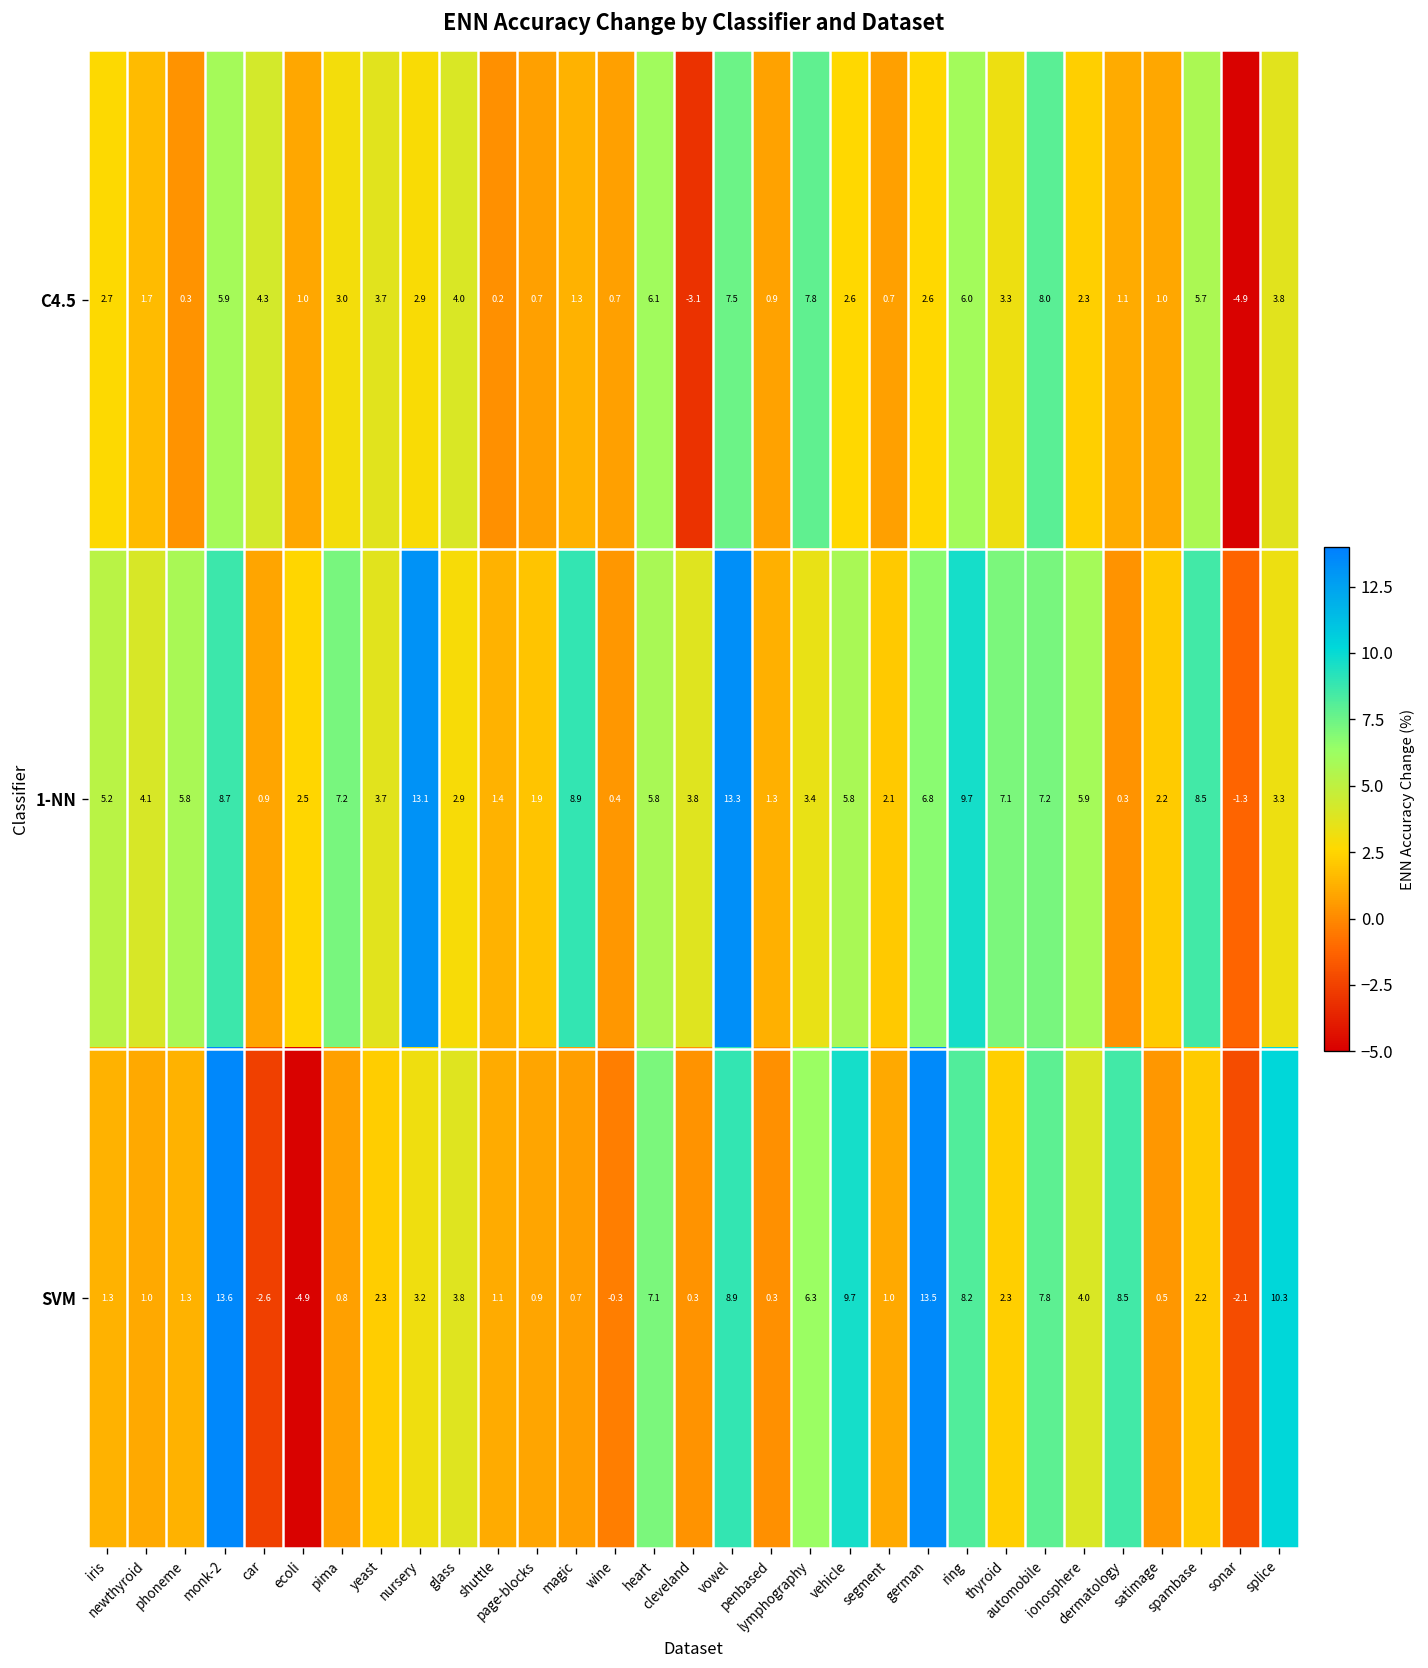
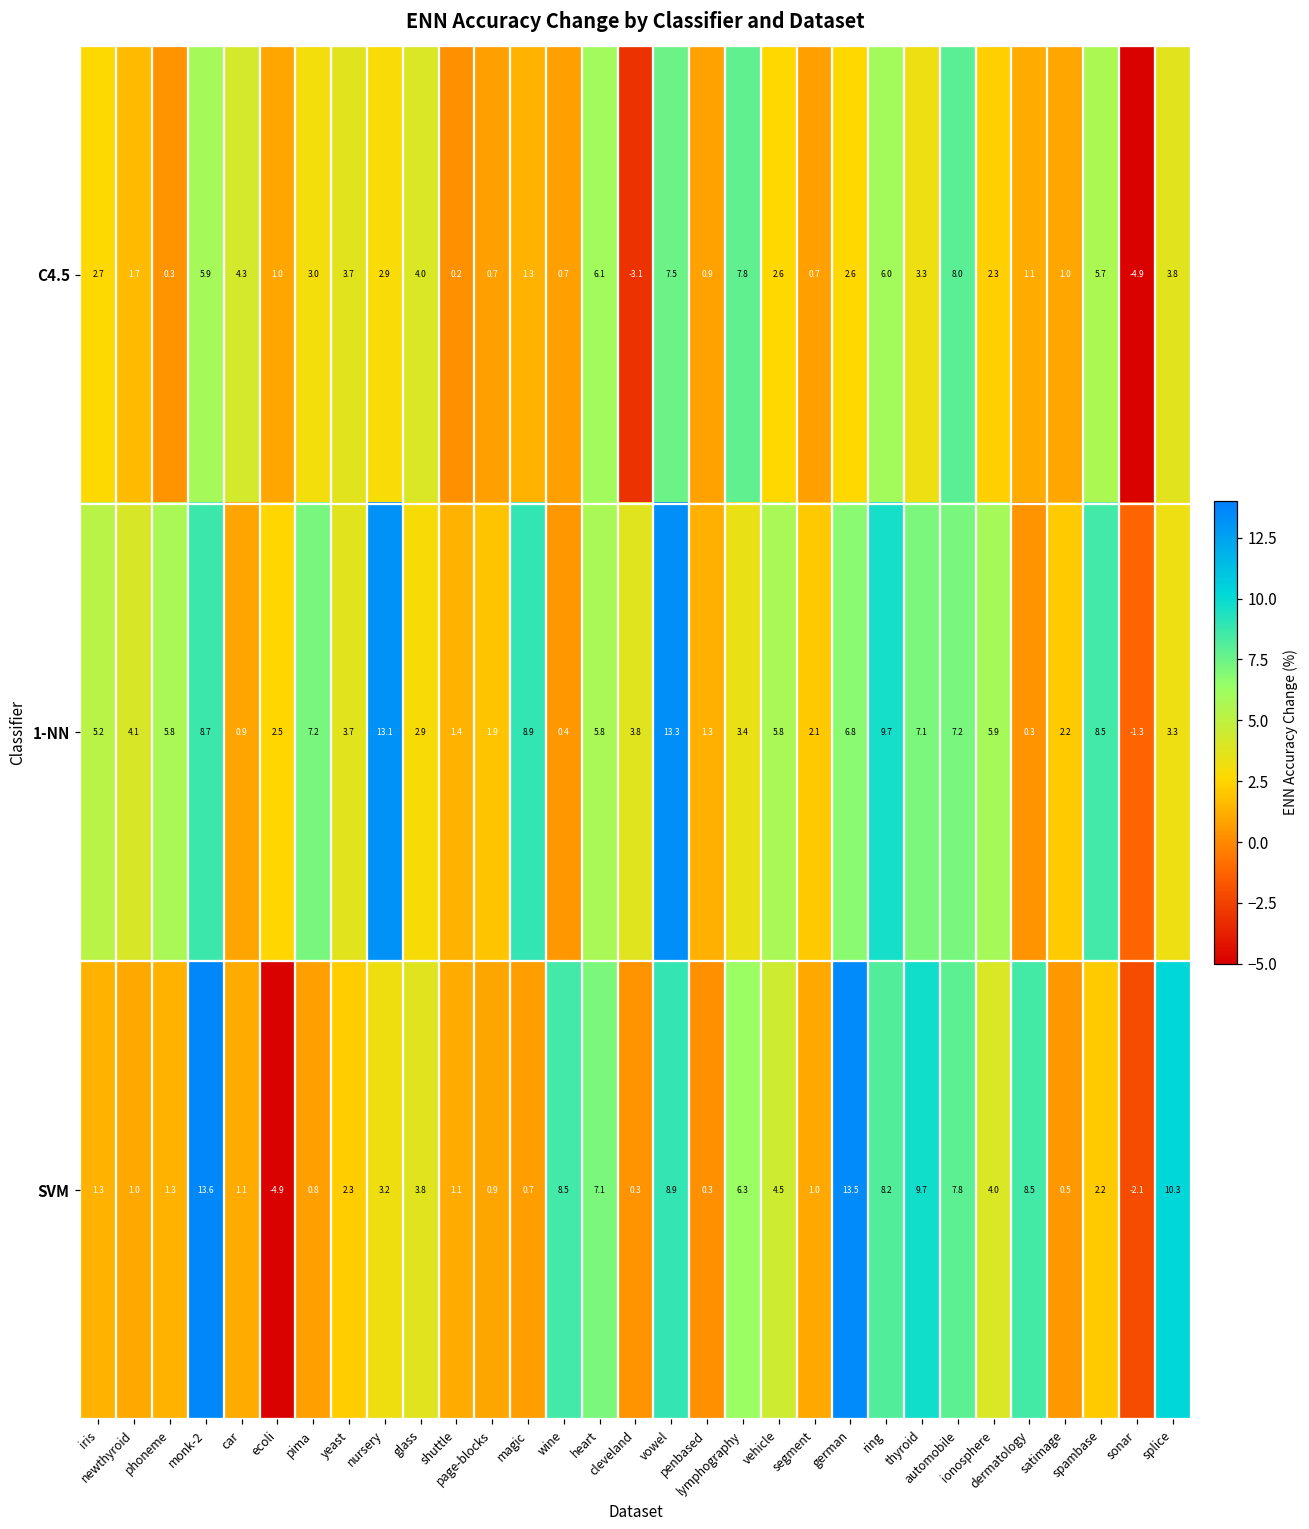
  {
    "C4.5": {
      "iris": 2.7,
      "newthyroid": 1.7,
      "phoneme": 0.3,
      "monk-2": 5.9,
      "car": 4.3,
      "ecoli": 1.0,
      "pima": 3.0,
      "yeast": 3.7,
      "nursery": 2.9,
      "glass": 4.0,
      "shuttle": 0.2,
      "page-blocks": 0.7,
      "magic": 1.3,
      "wine": 0.7,
      "heart": 6.1,
      "cleveland": -3.1,
      "vowel": 7.5,
      "penbased": 0.9,
      "lymphography": 7.8,
      "vehicle": 2.6,
      "segment": 0.7,
      "german": 2.6,
      "ring": 6.0,
      "thyroid": 3.3,
      "automobile": 8.0,
      "ionosphere": 2.3,
      "dermatology": 1.1,
      "satimage": 1.0,
      "spambase": 5.7,
      "sonar": -4.9,
      "splice": 3.8
    },
    "1-NN": {
      "iris": 5.2,
      "newthyroid": 4.1,
      "phoneme": 5.8,
      "monk-2": 8.7,
      "car": 0.9,
      "ecoli": 2.5,
      "pima": 7.2,
      "yeast": 3.7,
      "nursery": 13.1,
      "glass": 2.9,
      "shuttle": 1.4,
      "page-blocks": 1.9,
      "magic": 8.9,
      "wine": 0.4,
      "heart": 5.8,
      "cleveland": 3.8,
      "vowel": 13.3,
      "penbased": 1.3,
      "lymphography": 3.4,
      "vehicle": 5.8,
      "segment": 2.1,
      "german": 6.8,
      "ring": 9.7,
      "thyroid": 7.1,
      "automobile": 7.2,
      "ionosphere": 5.9,
      "dermatology": 0.3,
      "satimage": 2.2,
      "spambase": 8.5,
      "sonar": -1.3,
      "splice": 3.3
    },
    "SVM": {
      "iris": 1.3,
      "newthyroid": 1.0,
      "phoneme": 1.3,
      "monk-2": 13.6,
-     "car": -2.6,
+     "car": 1.1,
      "ecoli": -4.9,
      "pima": 0.8,
      "yeast": 2.3,
      "nursery": 3.2,
      "glass": 3.8,
      "shuttle": 1.1,
      "page-blocks": 0.9,
      "magic": 0.7,
-     "wine": -0.3,
+     "wine": 8.5,
      "heart": 7.1,
      "cleveland": 0.3,
      "vowel": 8.9,
      "penbased": 0.3,
      "lymphography": 6.3,
-     "vehicle": 9.7,
+     "vehicle": 4.5,
      "segment": 1.0,
      "german": 13.5,
      "ring": 8.2,
-     "thyroid": 2.3,
+     "thyroid": 9.7,
      "automobile": 7.8,
      "ionosphere": 4.0,
      "dermatology": 8.5,
      "satimage": 0.5,
      "spambase": 2.2,
      "sonar": -2.1,
      "splice": 10.3
    }
  }
